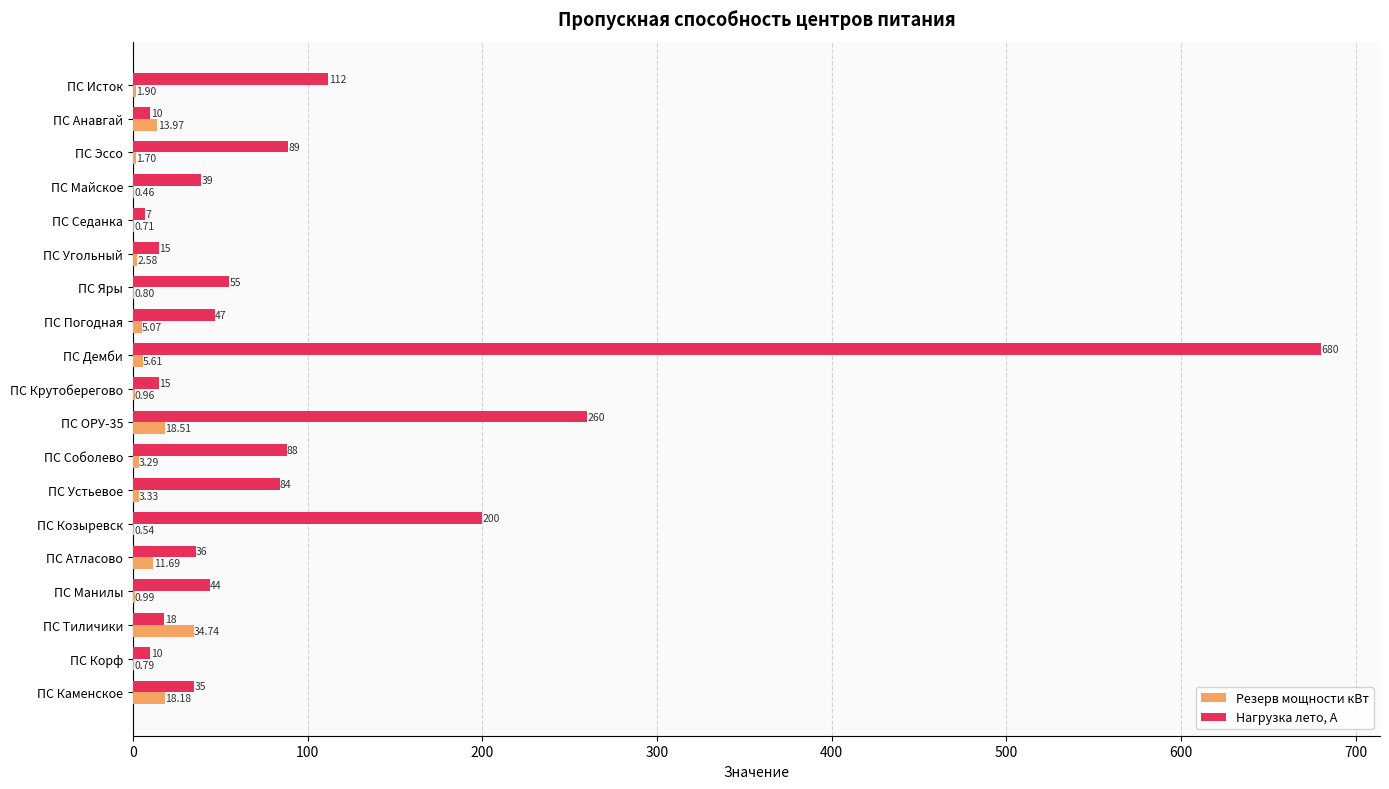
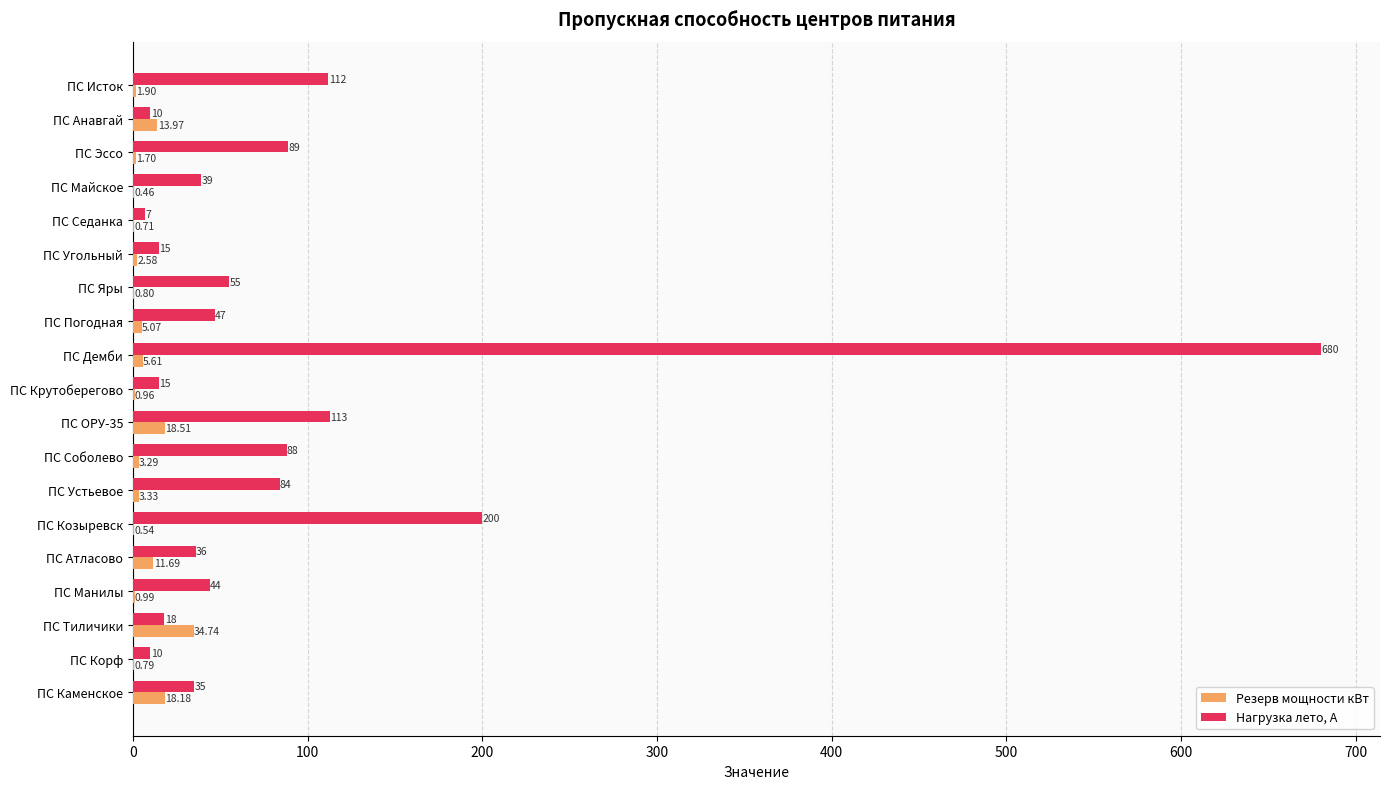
  {
    "Резерв мощности кВт": {
      "ПС Исток": 1.90,
      "ПС Анавгай": 13.97,
      "ПС Эссо": 1.70,
      "ПС Майское": 0.46,
      "ПС Седанка": 0.71,
      "ПС Угольный": 2.58,
      "ПС Яры": 0.80,
      "ПС Погодная": 5.07,
      "ПС Демби": 5.61,
      "ПС Крутоберегово": 0.96,
      "ПС ОРУ-35": 18.51,
      "ПС Соболево": 3.29,
      "ПС Устьевое": 3.33,
      "ПС Козыревск": 0.54,
      "ПС Атласово": 11.69,
      "ПС Манилы": 0.99,
      "ПС Тиличики": 34.74,
      "ПС Корф": 0.79,
      "ПС Каменское": 18.18
    },
    "Нагрузка лето, А": {
      "ПС Исток": 112,
      "ПС Анавгай": 10,
      "ПС Эссо": 89,
      "ПС Майское": 39,
      "ПС Седанка": 7,
      "ПС Угольный": 15,
      "ПС Яры": 55,
      "ПС Погодная": 47,
      "ПС Демби": 680,
      "ПС Крутоберегово": 15,
-     "ПС ОРУ-35": 260,
+     "ПС ОРУ-35": 113,
      "ПС Соболево": 88,
      "ПС Устьевое": 84,
      "ПС Козыревск": 200,
      "ПС Атласово": 36,
      "ПС Манилы": 44,
      "ПС Тиличики": 18,
      "ПС Корф": 10,
      "ПС Каменское": 35
    }
  }
